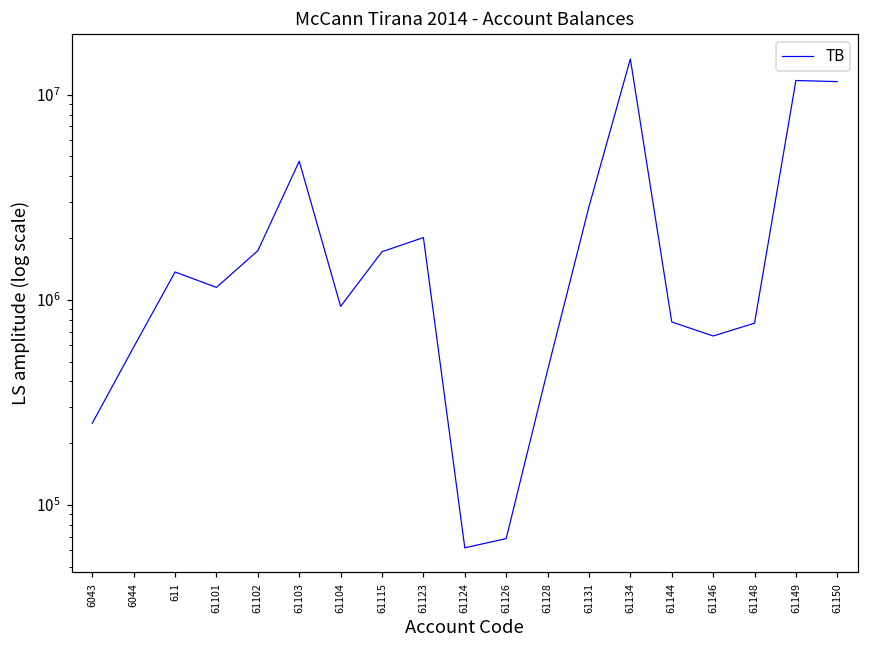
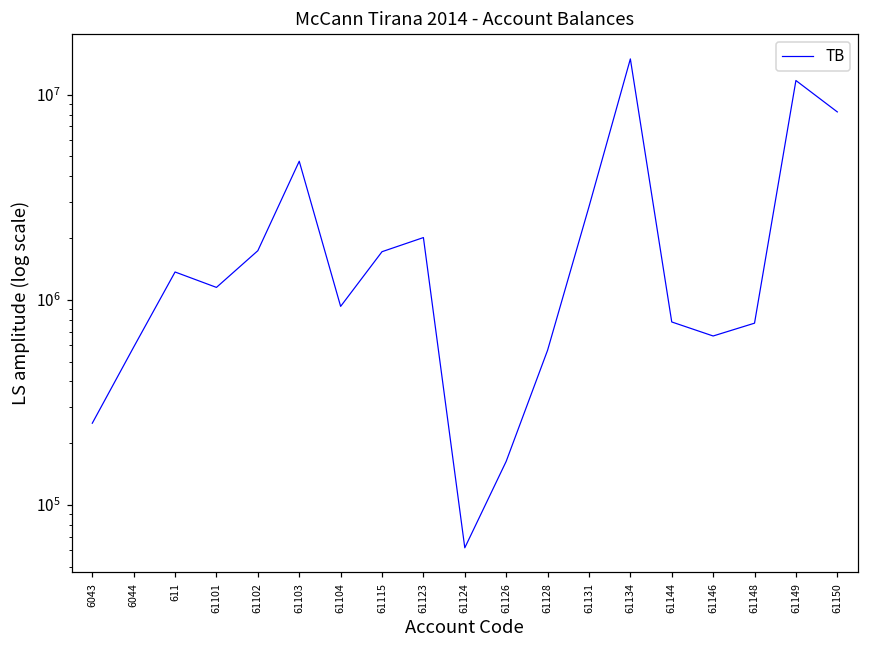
  {
    "6043": 250000,
    "6044": 590000,
    "611": 1400000,
    "61101": 1100000,
    "61102": 1700000,
    "61103": 4700000,
    "61104": 900000,
    "61115": 1700000,
    "61123": 2000000,
    "61124": 62000,
-   "61126": 69000,
-   "61128": 450000,
+   "61126": 160000,
+   "61128": 570000,
    "61131": 2800000,
    "61134": 15000000,
    "61144": 780000,
    "61146": 670000,
    "61148": 770000,
    "61149": 12000000,
-   "61150": 12000000
+   "61150": 8000000
  }
